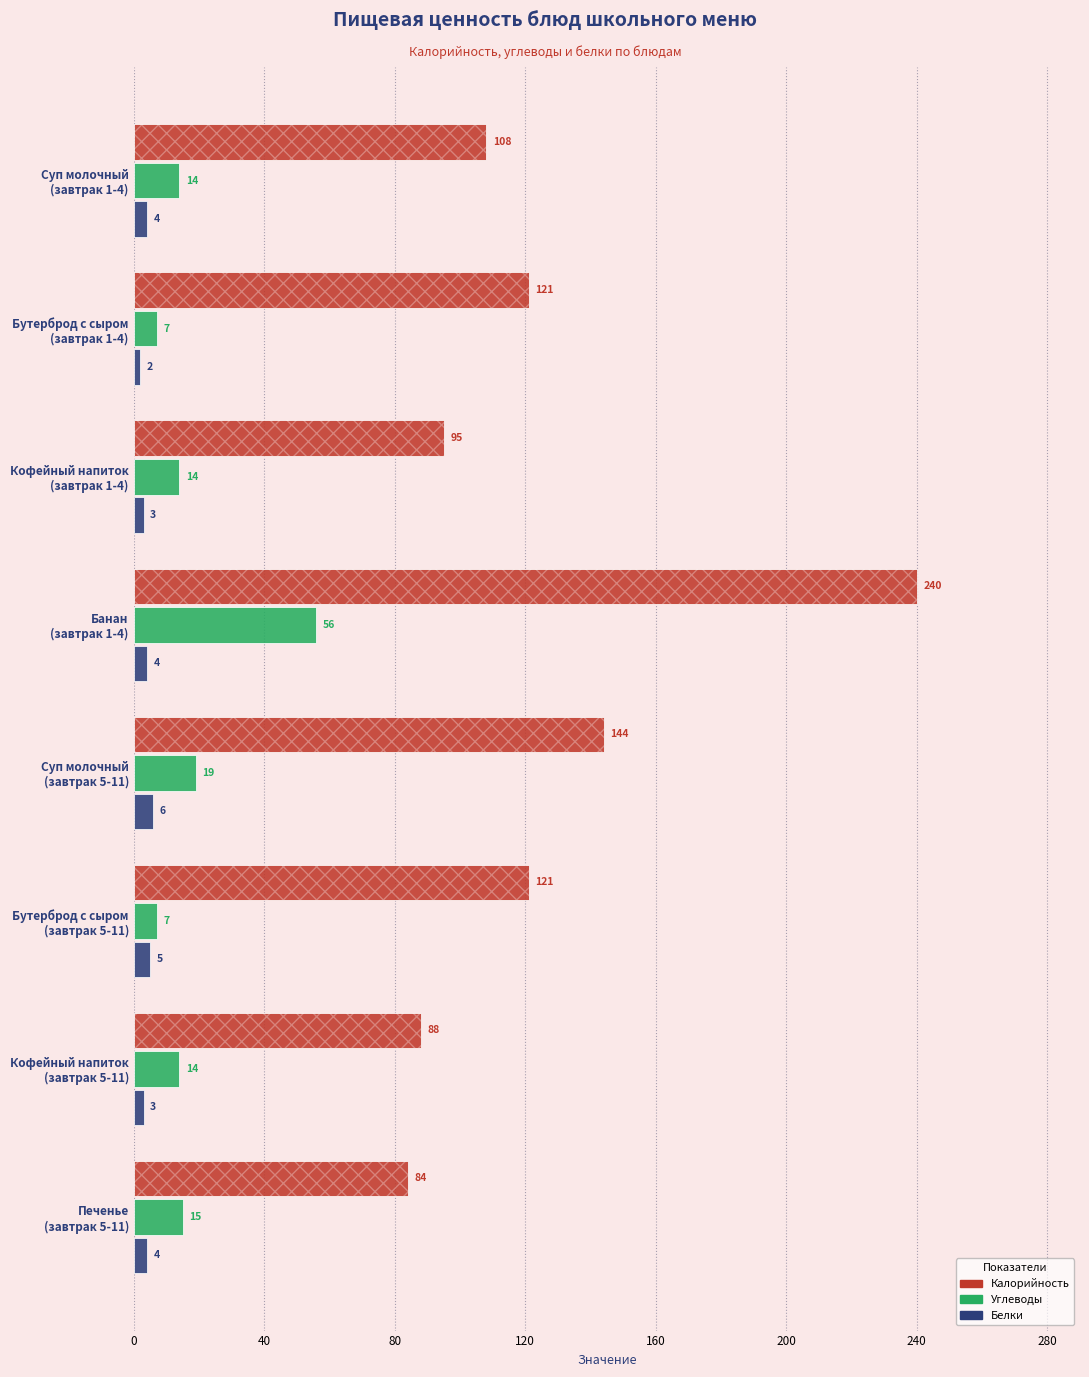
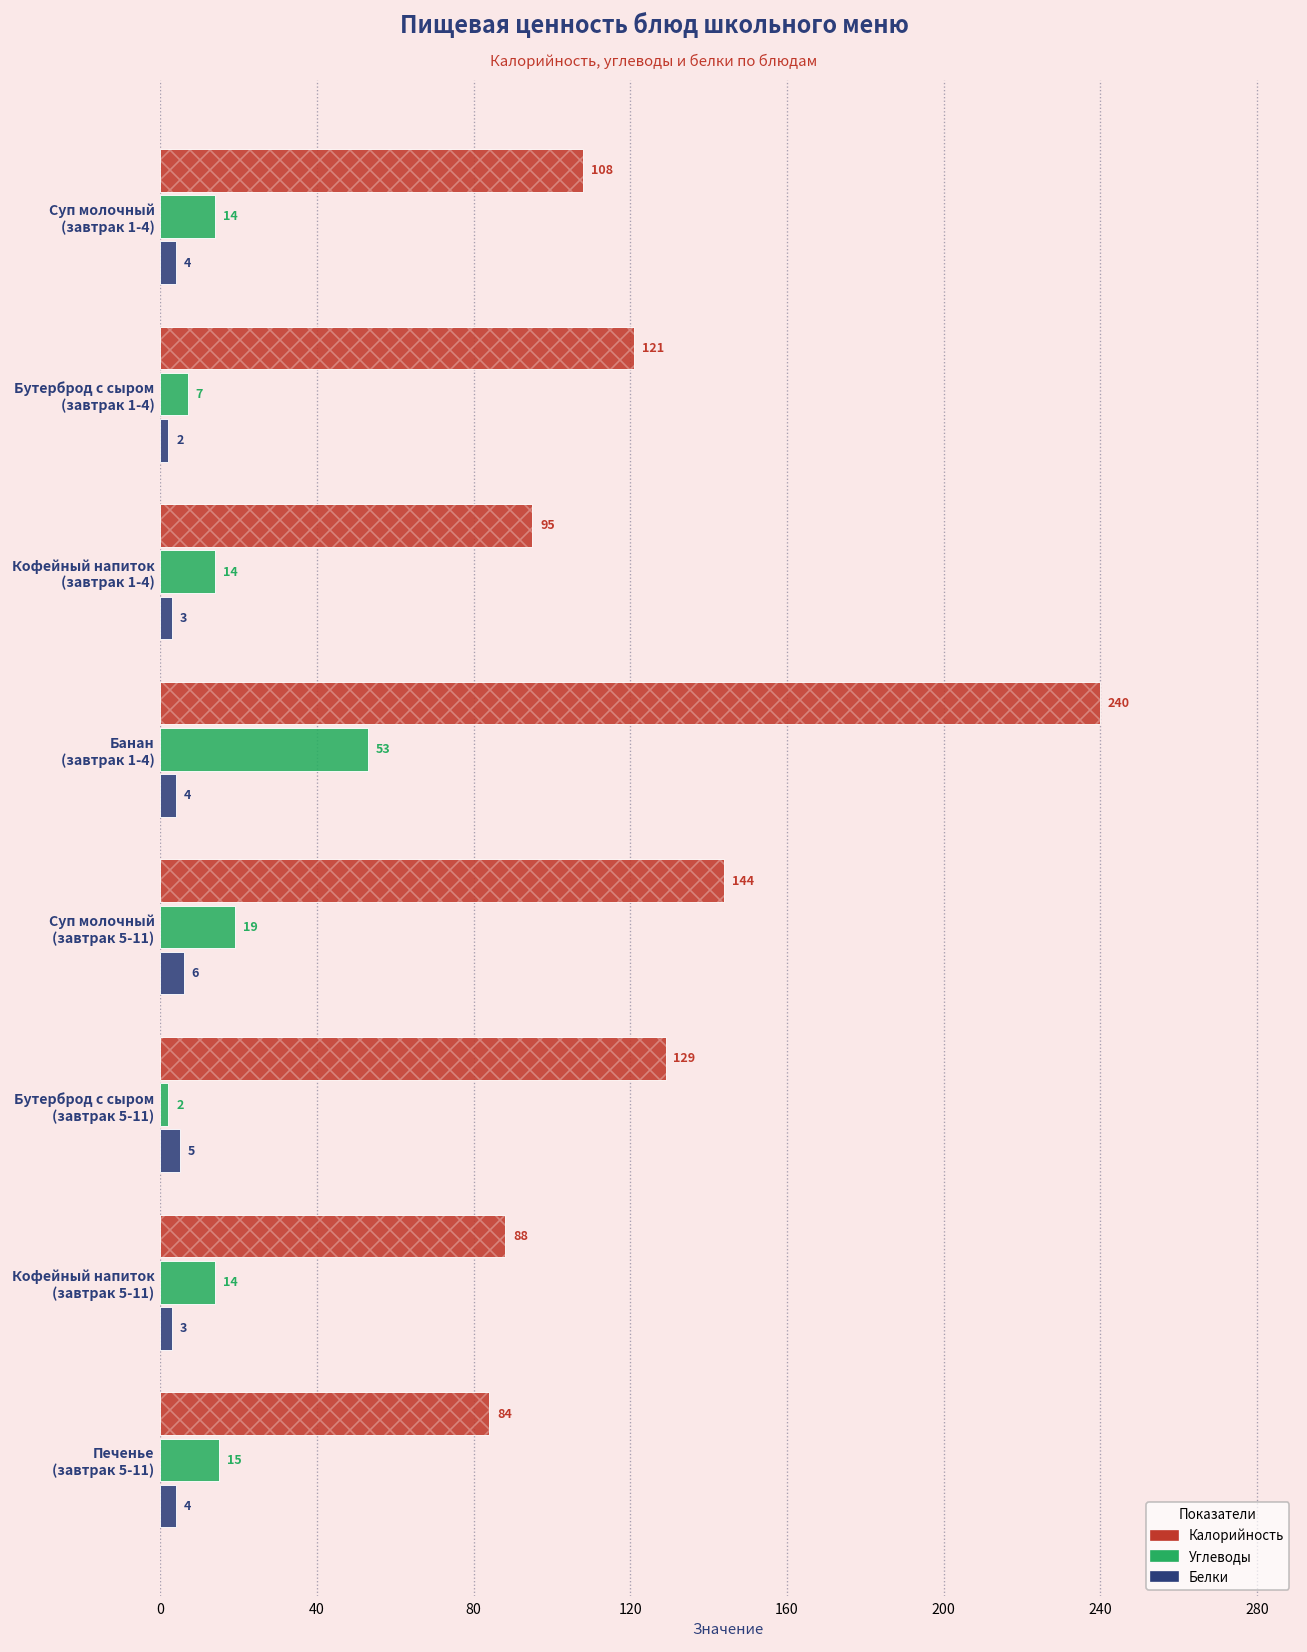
  {
    "Калорийность": {
      "Суп молочный (завтрак 1-4)": 108,
      "Бутерброд с сыром (завтрак 1-4)": 121,
      "Кофейный напиток (завтрак 1-4)": 95,
      "Банан (завтрак 1-4)": 240,
      "Суп молочный (завтрак 5-11)": 144,
-     "Бутерброд с сыром (завтрак 5-11)": 121,
+     "Бутерброд с сыром (завтрак 5-11)": 129,
      "Кофейный напиток (завтрак 5-11)": 88,
      "Печенье (завтрак 5-11)": 84
    },
    "Углеводы": {
      "Суп молочный (завтрак 1-4)": 14,
      "Бутерброд с сыром (завтрак 1-4)": 7,
      "Кофейный напиток (завтрак 1-4)": 14,
-     "Банан (завтрак 1-4)": 56,
+     "Банан (завтрак 1-4)": 53,
      "Суп молочный (завтрак 5-11)": 19,
-     "Бутерброд с сыром (завтрак 5-11)": 7,
+     "Бутерброд с сыром (завтрак 5-11)": 2,
      "Кофейный напиток (завтрак 5-11)": 14,
      "Печенье (завтрак 5-11)": 15
    },
    "Белки": {
      "Суп молочный (завтрак 1-4)": 4,
      "Бутерброд с сыром (завтрак 1-4)": 2,
      "Кофейный напиток (завтрак 1-4)": 3,
      "Банан (завтрак 1-4)": 4,
      "Суп молочный (завтрак 5-11)": 6,
      "Бутерброд с сыром (завтрак 5-11)": 5,
      "Кофейный напиток (завтрак 5-11)": 3,
      "Печенье (завтрак 5-11)": 4
    }
  }
